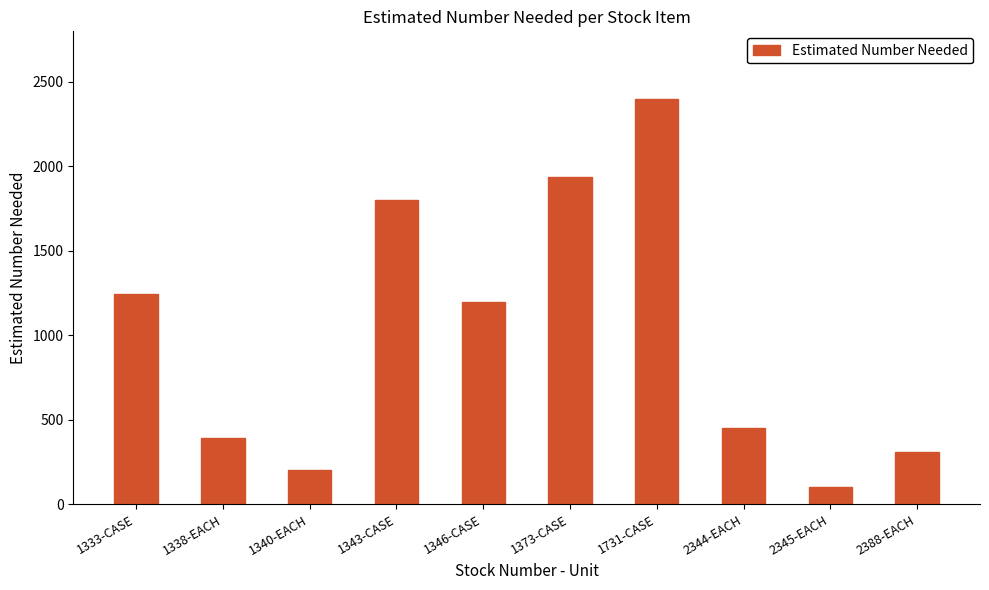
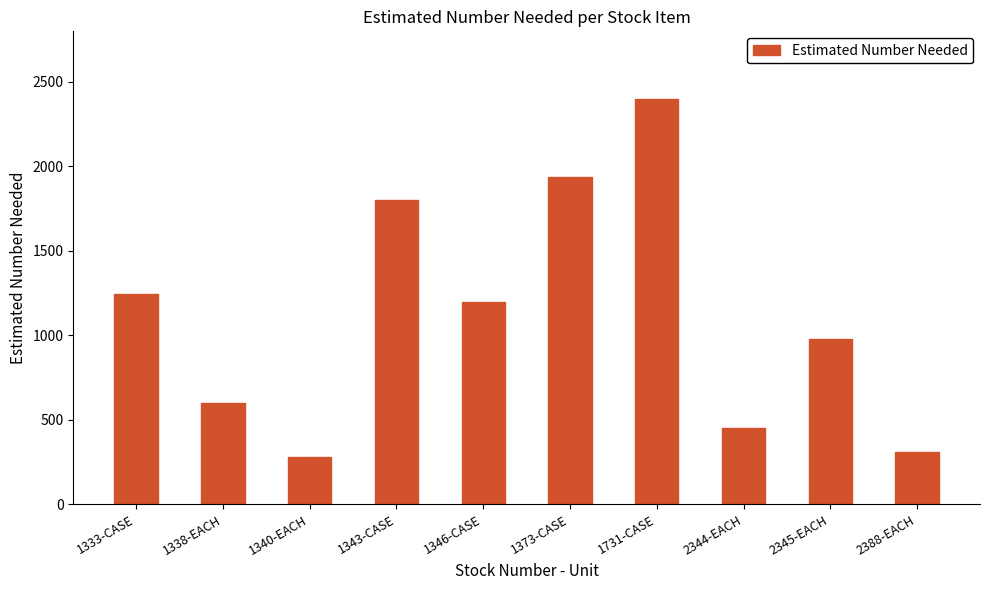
  {
    "1333-CASE": 1250,
-   "1338-EACH": 390,
-   "1340-EACH": 200,
+   "1338-EACH": 600,
+   "1340-EACH": 280,
    "1343-CASE": 1800,
    "1346-CASE": 1200,
    "1373-CASE": 1940,
    "1731-CASE": 2400,
    "2344-EACH": 450,
-   "2345-EACH": 100,
+   "2345-EACH": 980,
    "2388-EACH": 310
  }
